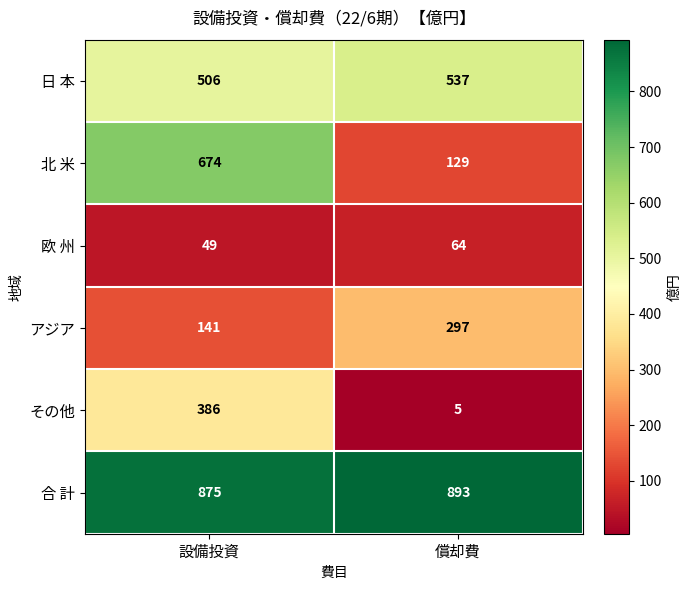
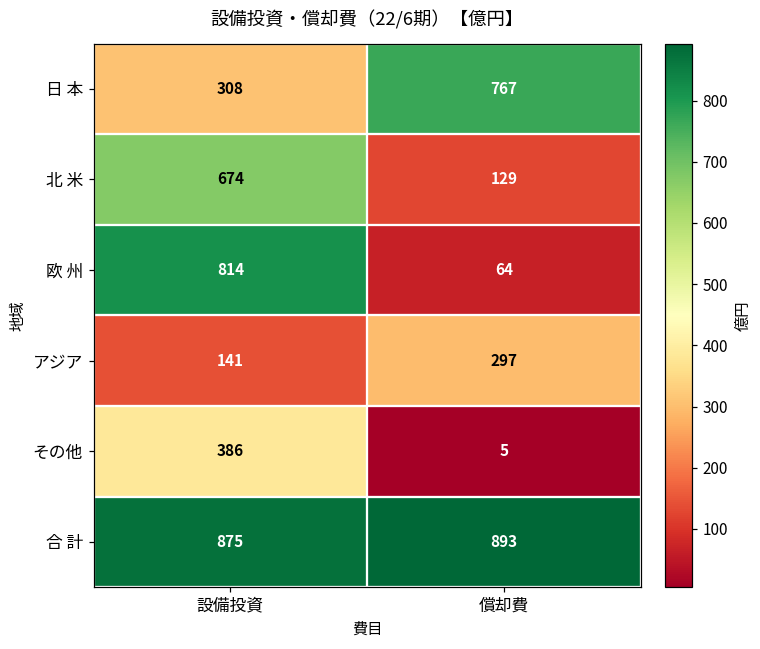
  {
    "日 本": {
-     "設備投資": 506,
-     "償却費": 537
+     "設備投資": 308,
+     "償却費": 767
    },
    "北 米": {
      "設備投資": 674,
      "償却費": 129
    },
    "欧 州": {
-     "設備投資": 49,
+     "設備投資": 814,
      "償却費": 64
    },
    "アジア": {
      "設備投資": 141,
      "償却費": 297
    },
    "その他": {
      "設備投資": 386,
      "償却費": 5
    },
    "合 計": {
      "設備投資": 875,
      "償却費": 893
    }
  }
